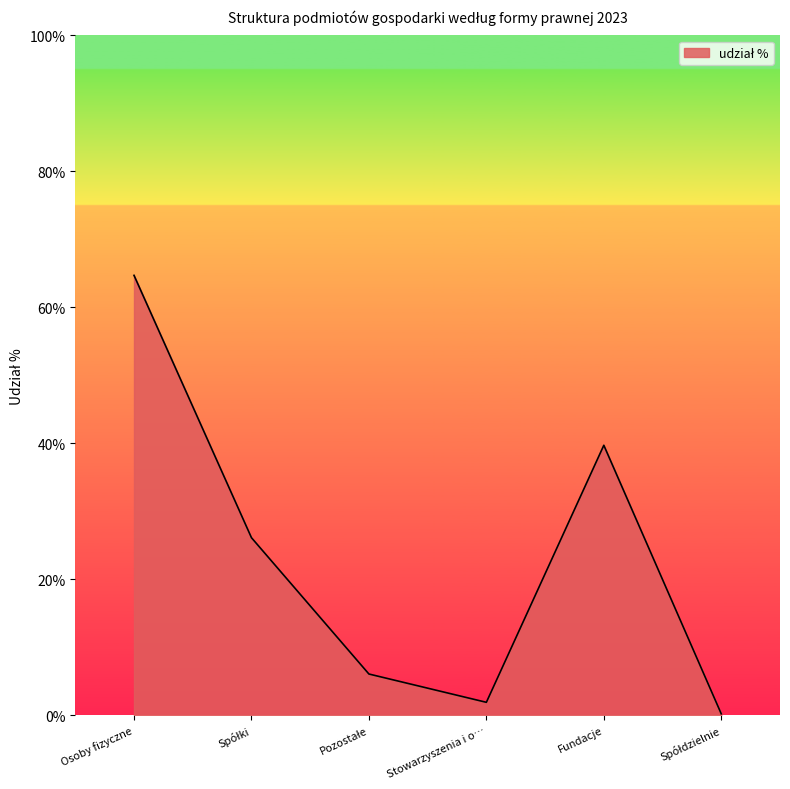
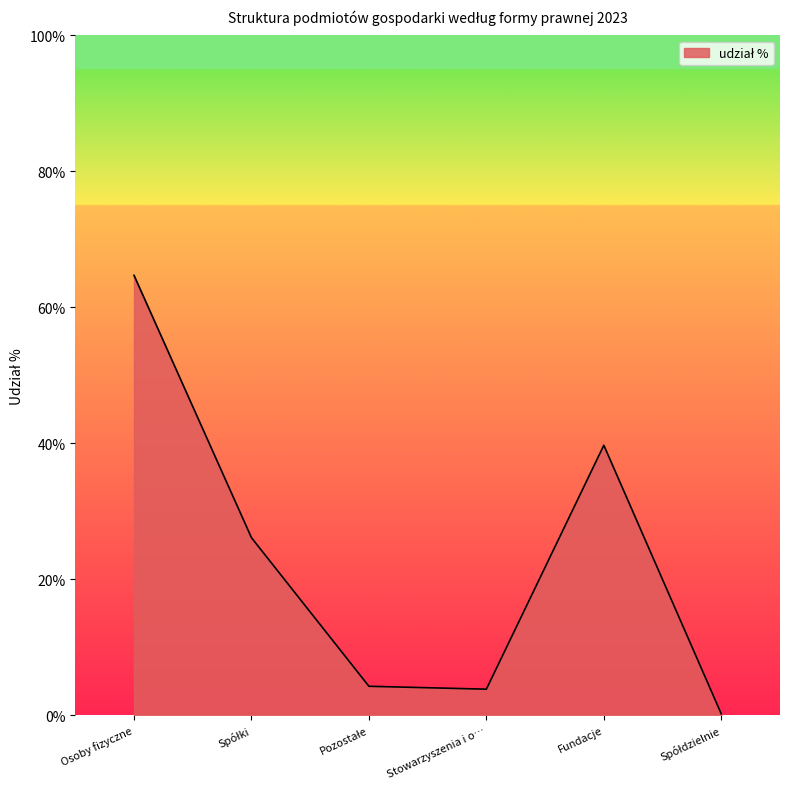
  {
    "Osoby fizyczne": "65%",
    "Spółki": "26%",
-   "Pozostałe": "6%",
-   "Stowarzyszenia i o…": "2%",
+   "Pozostałe": "4%",
+   "Stowarzyszenia i o…": "4%",
    "Fundacje": "40%",
    "Spółdzielnie": "0%"
  }
